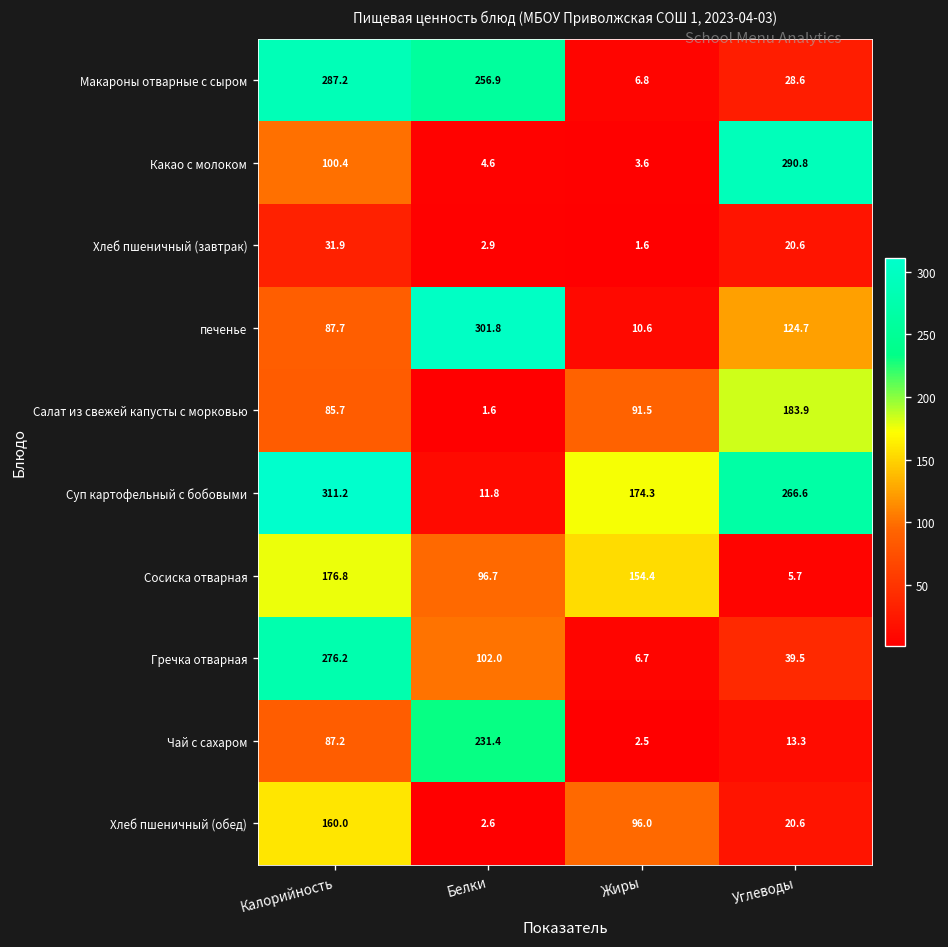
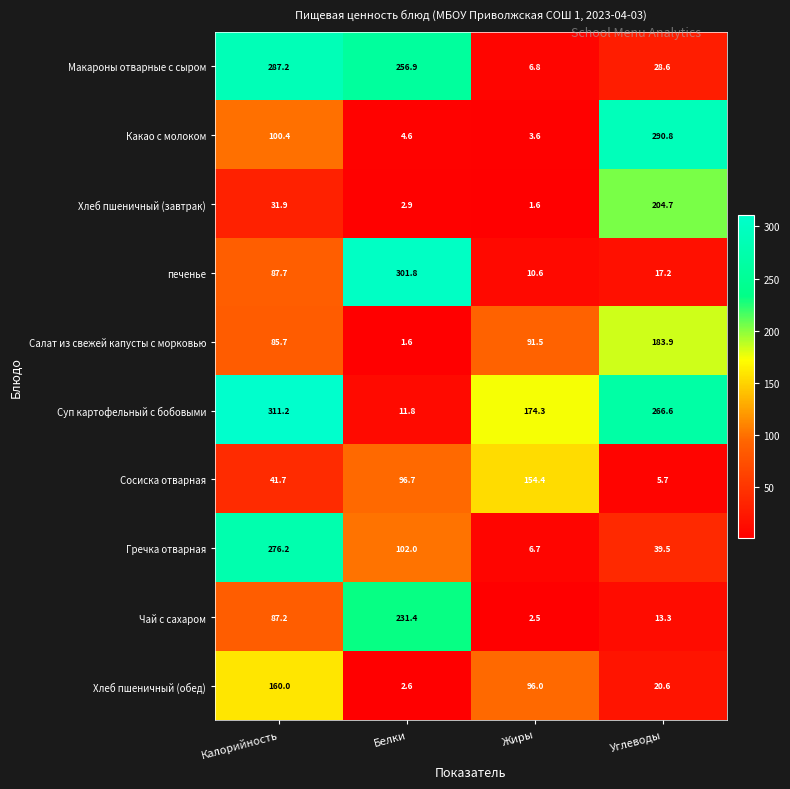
  {
    "Макароны отварные с сыром": {
      "Калорийность": 287.2,
      "Белки": 256.9,
      "Жиры": 6.8,
      "Углеводы": 28.6
    },
    "Какао с молоком": {
      "Калорийность": 100.4,
      "Белки": 4.6,
      "Жиры": 3.6,
      "Углеводы": 290.8
    },
    "Хлеб пшеничный (завтрак)": {
      "Калорийность": 31.9,
      "Белки": 2.9,
      "Жиры": 1.6,
-     "Углеводы": 20.6
+     "Углеводы": 204.7
    },
    "печенье": {
      "Калорийность": 87.7,
      "Белки": 301.8,
      "Жиры": 10.6,
-     "Углеводы": 124.7
+     "Углеводы": 17.2
    },
    "Салат из свежей капусты с морковью": {
      "Калорийность": 85.7,
      "Белки": 1.6,
      "Жиры": 91.5,
      "Углеводы": 183.9
    },
    "Суп картофельный с бобовыми": {
      "Калорийность": 311.2,
      "Белки": 11.8,
      "Жиры": 174.3,
      "Углеводы": 266.6
    },
    "Сосиска отварная": {
-     "Калорийность": 176.8,
+     "Калорийность": 41.7,
      "Белки": 96.7,
      "Жиры": 154.4,
      "Углеводы": 5.7
    },
    "Гречка отварная": {
      "Калорийность": 276.2,
      "Белки": 102.0,
      "Жиры": 6.7,
      "Углеводы": 39.5
    },
    "Чай с сахаром": {
      "Калорийность": 87.2,
      "Белки": 231.4,
      "Жиры": 2.5,
      "Углеводы": 13.3
    },
    "Хлеб пшеничный (обед)": {
      "Калорийность": 160.0,
      "Белки": 2.6,
      "Жиры": 96.0,
      "Углеводы": 20.6
    }
  }
